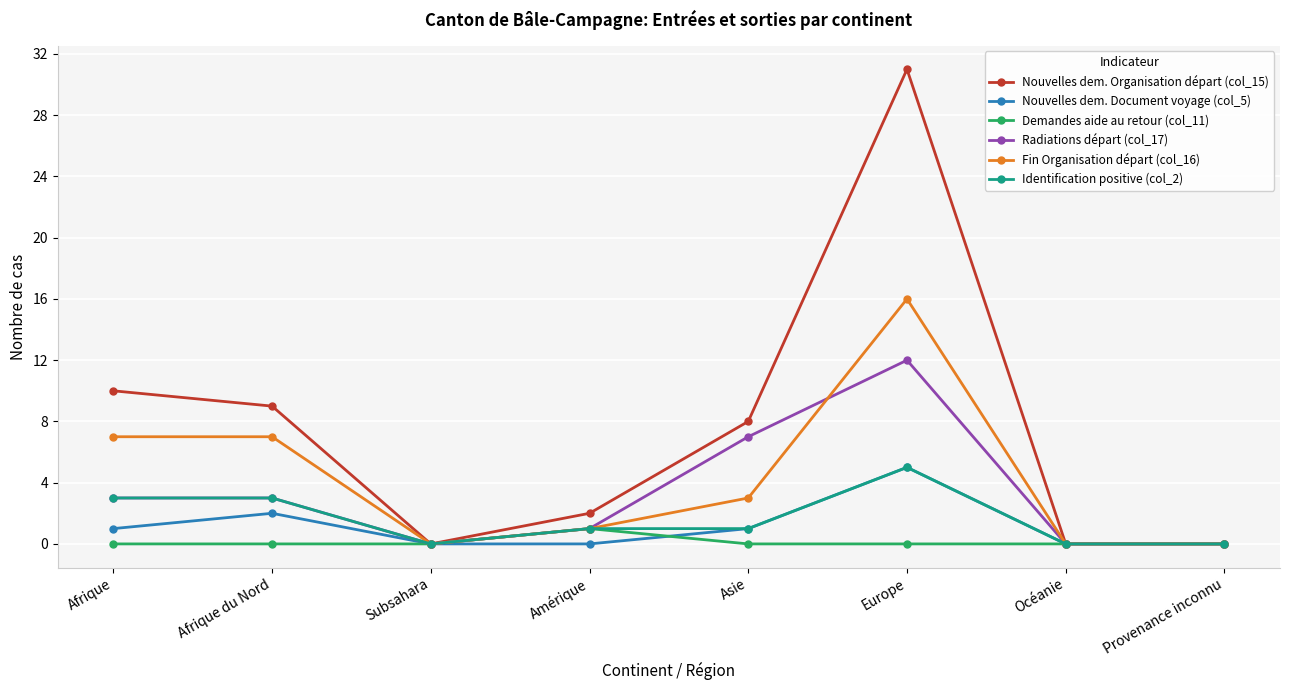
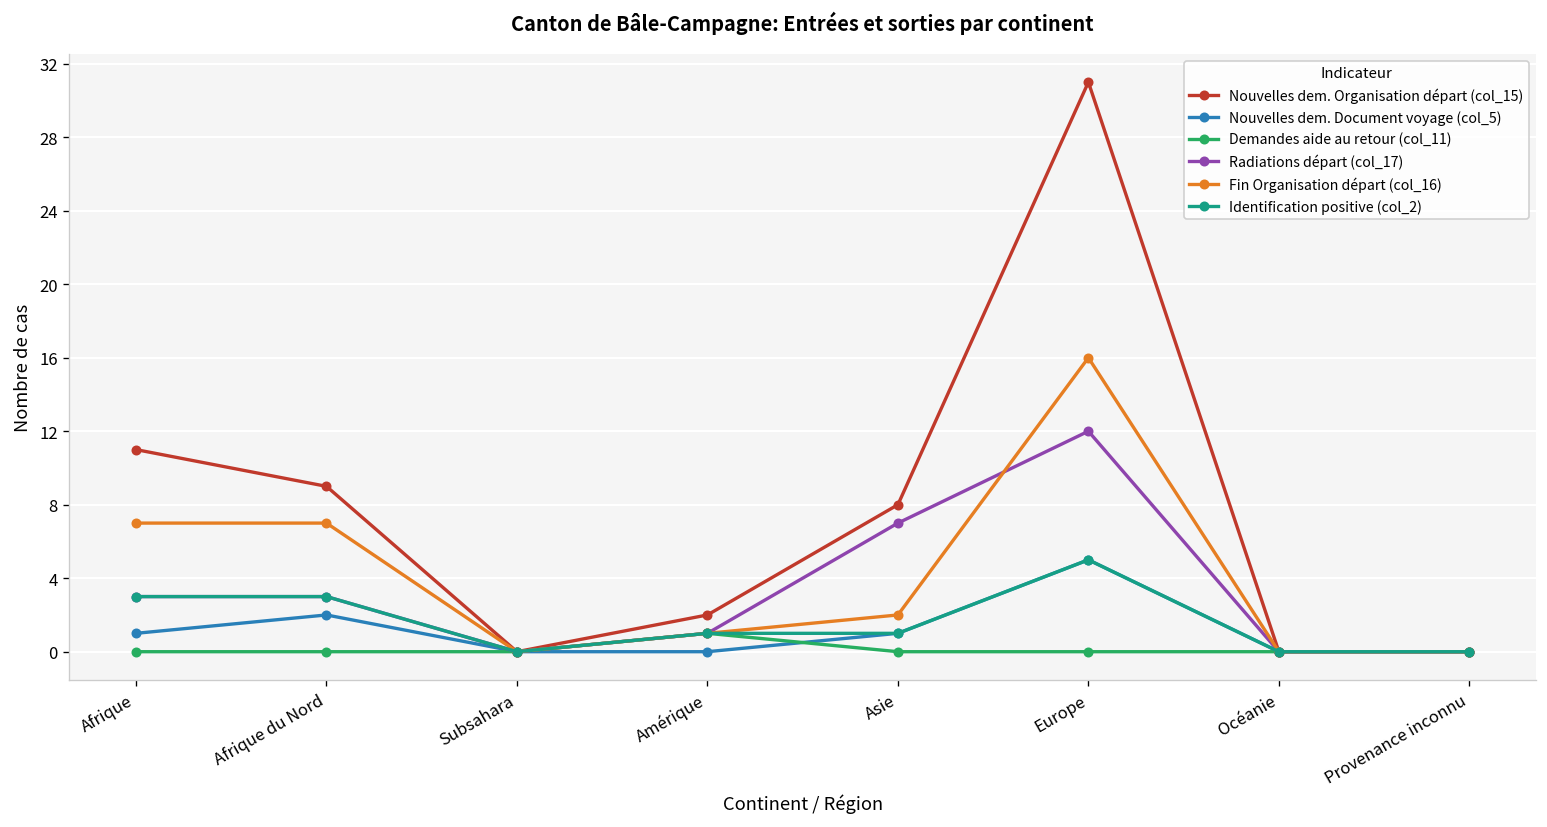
  {
    "Nouvelles dem. Organisation départ (col_15)": {
-     "Afrique": 10,
+     "Afrique": 11,
      "Afrique du Nord": 9,
      "Amérique": 2,
      "Asie": 8,
      "Europe": 31
    },
    "Nouvelles dem. Document voyage (col_5)": {
      "Afrique": 1,
      "Afrique du Nord": 2,
      "Amérique": 0
    },
    "Radiations départ (col_17)": {
      "Asie": 7,
      "Europe": 12
    },
    "Fin Organisation départ (col_16)": {
      "Afrique": 7,
      "Afrique du Nord": 7,
-     "Asie": 3,
+     "Asie": 2,
      "Europe": 16
    }
  }
